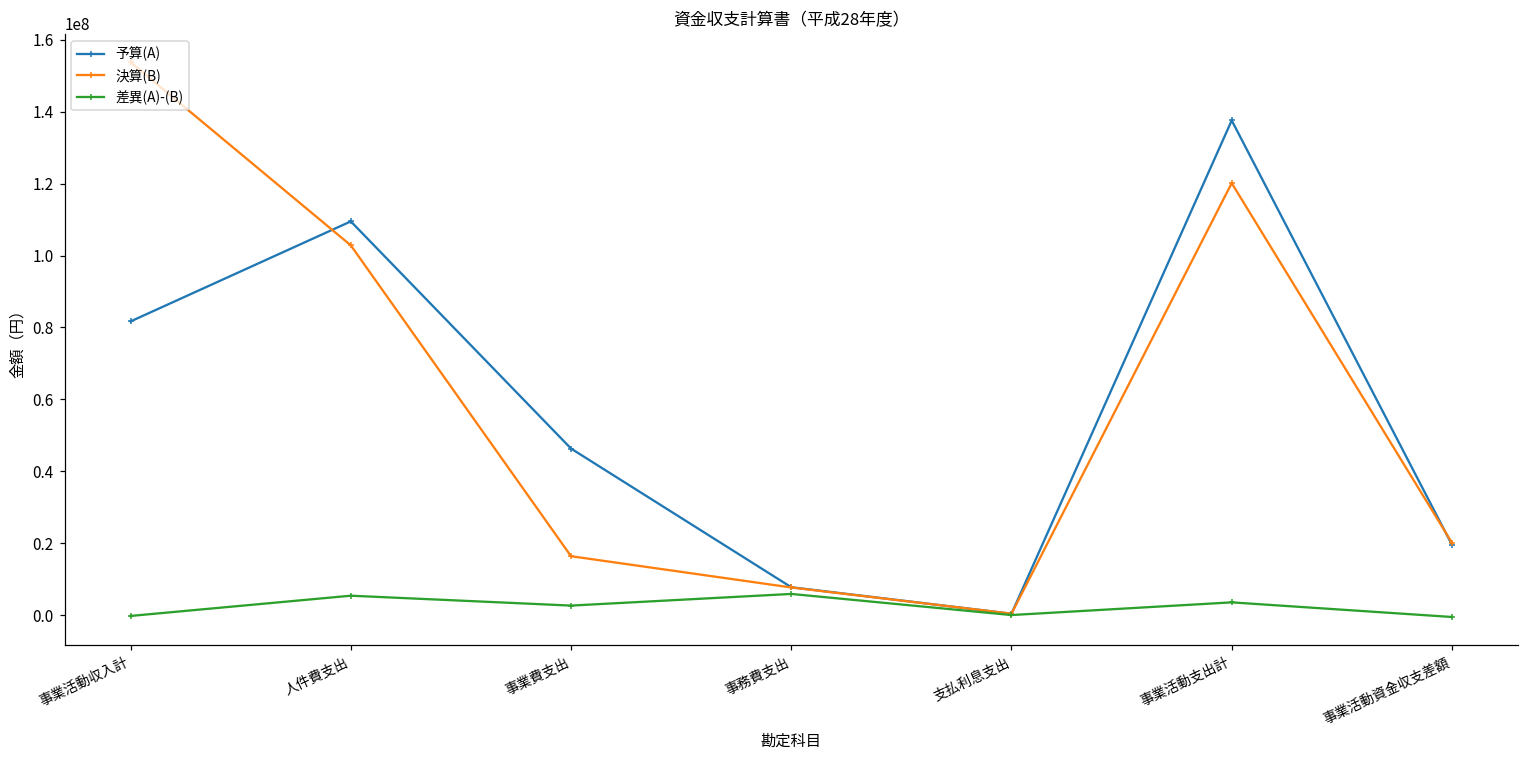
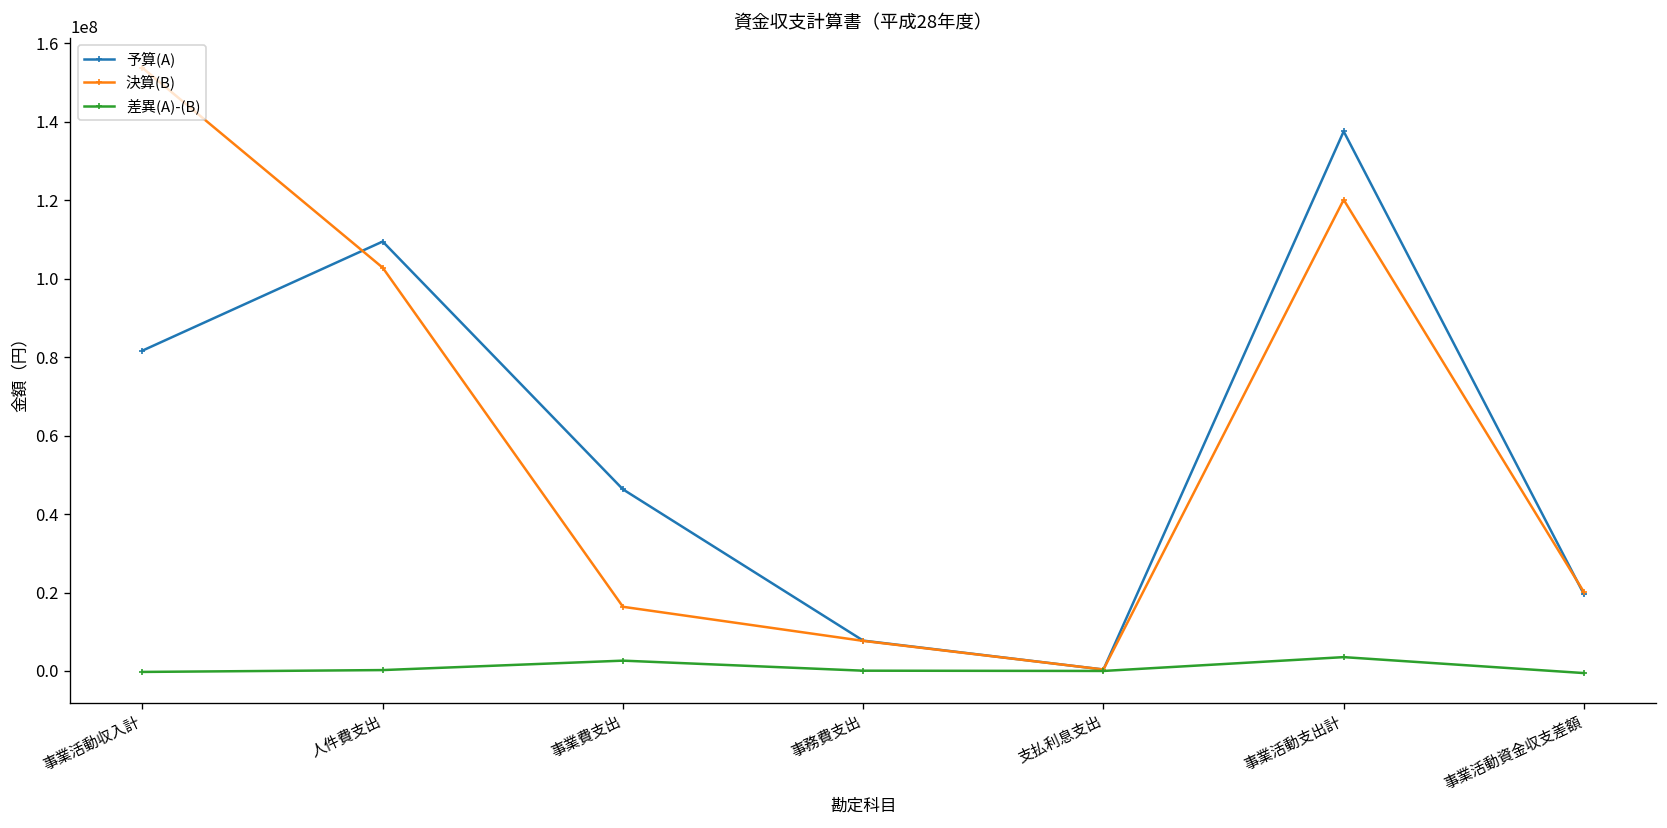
  {
    "予算(A)": {
      "事業活動収入計": 82000000,
      "人件費支出": 109000000,
      "事業費支出": 46000000,
      "事業活動支出計": 138000000
    },
    "決算(B)": {
      "人件費支出": 103000000,
      "事業費支出": 16000000,
      "事業活動支出計": 120000000
    },
    "差異(A)-(B)": {
      "事業活動収入計": 0,
-     "人件費支出": 5000000,
+     "人件費支出": 0,
      "事業費支出": 3000000,
-     "事務費支出": 6000000,
+     "事務費支出": 0,
      "事業活動支出計": 4000000,
      "事業活動資金収支差額": -1000000
    }
  }
